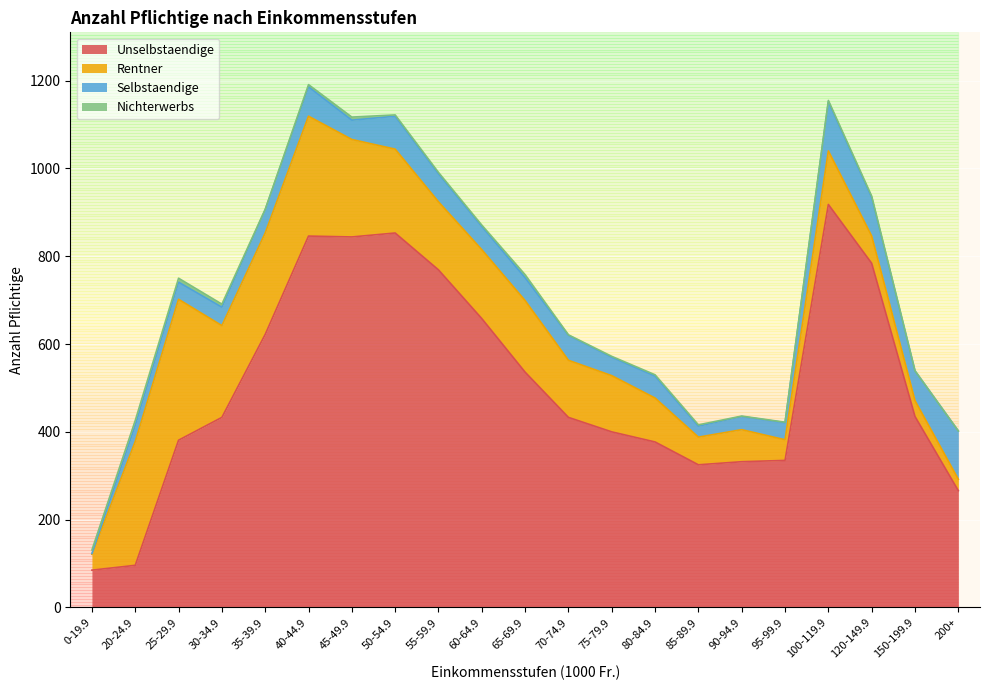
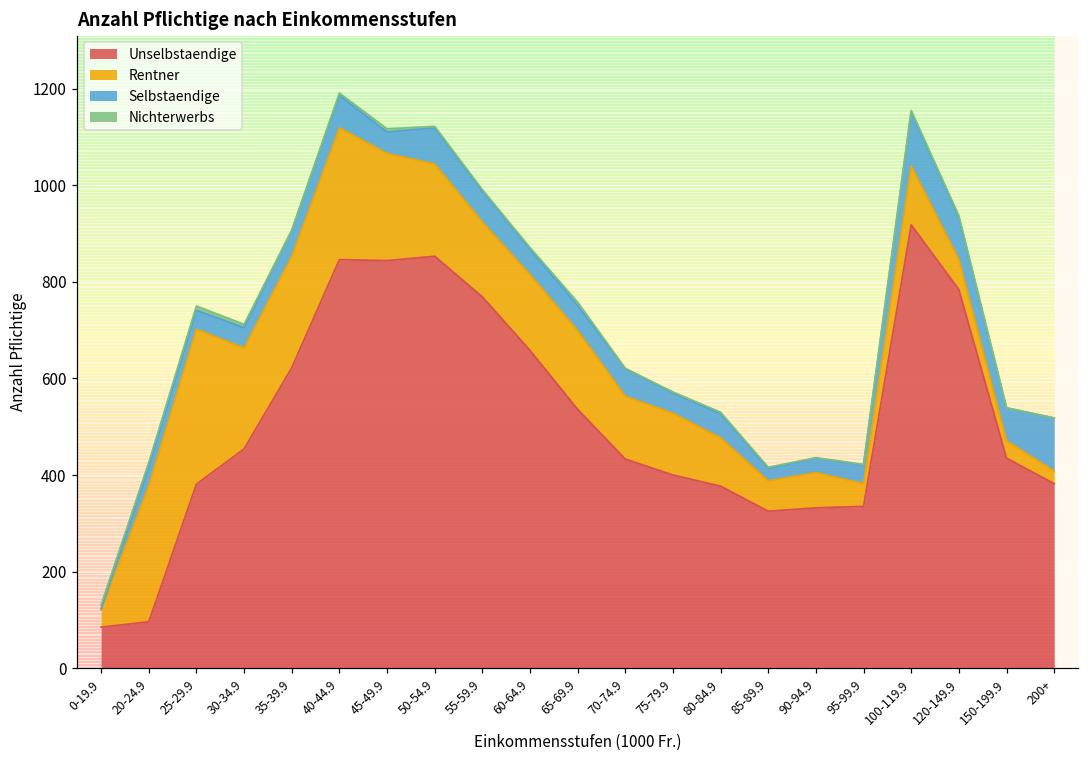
  {
    "Unselbstaendige": {
      "0-19.9": 90,
      "20-24.9": 100,
      "25-29.9": 380,
-     "30-34.9": 430,
+     "30-34.9": 450,
      "35-39.9": 620,
      "40-44.9": 850,
      "45-49.9": 840,
      "50-54.9": 850,
      "55-59.9": 770,
      "60-64.9": 660,
      "65-69.9": 540,
      "70-74.9": 430,
      "75-79.9": 400,
      "80-84.9": 380,
      "85-89.9": 330,
      "90-94.9": 330,
      "95-99.9": 340,
      "100-119.9": 920,
      "120-149.9": 780,
      "150-199.9": 440,
-     "200+": 270
+     "200+": 380
    },
    "Rentner": {
      "20-24.9": 280,
      "25-29.9": 320,
      "30-34.9": 210,
      "35-39.9": 230,
      "40-44.9": 270,
      "45-49.9": 220,
      "50-54.9": 190,
      "55-59.9": 160,
      "60-64.9": 160,
      "65-69.9": 160,
      "70-74.9": 130,
      "75-79.9": 130,
      "80-84.9": 100,
      "85-89.9": 60,
      "90-94.9": 70,
      "95-99.9": 50,
      "100-119.9": 120,
      "120-149.9": 60,
      "150-199.9": 40,
      "200+": 30
    },
    "Selbstaendige": {
      "20-24.9": 40,
      "25-29.9": 40,
      "30-34.9": 40,
      "45-49.9": 40,
      "65-69.9": 50
    },
    "Nichterwerbs": {
      "0-19.9": 10,
      "20-24.9": 10,
      "25-29.9": 10,
      "30-34.9": 10,
      "45-49.9": 10,
      "65-69.9": 10
    }
  }
